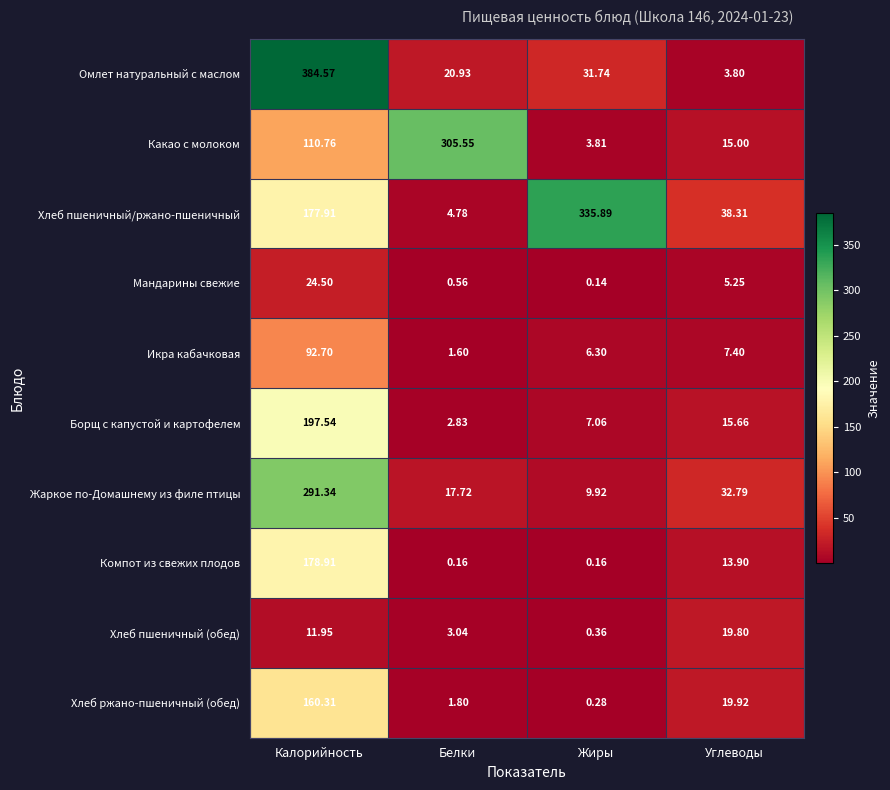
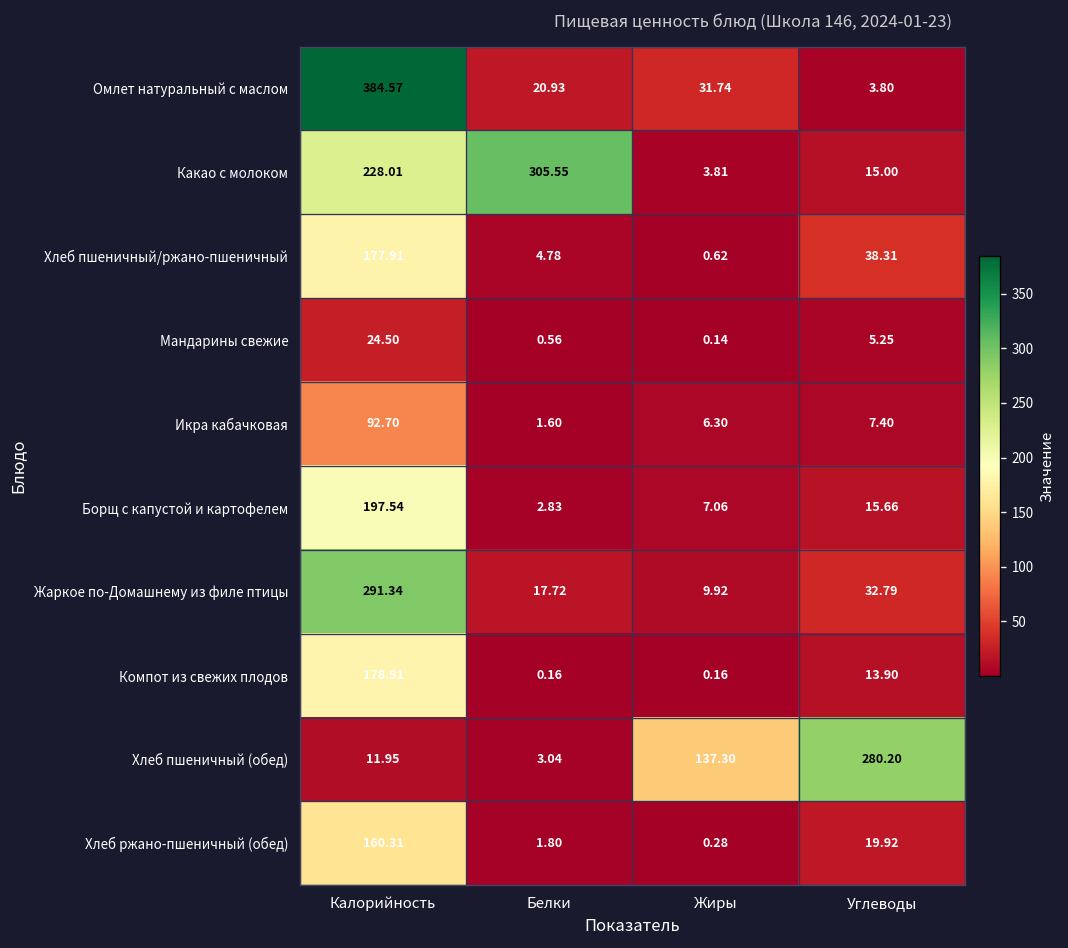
  {
    "Омлет натуральный с маслом": {
      "Калорийность": 384.57,
      "Белки": 20.93,
      "Жиры": 31.74,
      "Углеводы": 3.80
    },
    "Какао с молоком": {
-     "Калорийность": 110.76,
+     "Калорийность": 228.01,
      "Белки": 305.55,
      "Жиры": 3.81,
      "Углеводы": 15.00
    },
    "Хлеб пшеничный/ржано-пшеничный": {
      "Калорийность": 177.91,
      "Белки": 4.78,
-     "Жиры": 335.89,
+     "Жиры": 0.62,
      "Углеводы": 38.31
    },
    "Мандарины свежие": {
      "Калорийность": 24.50,
      "Белки": 0.56,
      "Жиры": 0.14,
      "Углеводы": 5.25
    },
    "Икра кабачковая": {
      "Калорийность": 92.70,
      "Белки": 1.60,
      "Жиры": 6.30,
      "Углеводы": 7.40
    },
    "Борщ с капустой и картофелем": {
      "Калорийность": 197.54,
      "Белки": 2.83,
      "Жиры": 7.06,
      "Углеводы": 15.66
    },
    "Жаркое по-Домашнему из филе птицы": {
      "Калорийность": 291.34,
      "Белки": 17.72,
      "Жиры": 9.92,
      "Углеводы": 32.79
    },
    "Компот из свежих плодов": {
      "Калорийность": 178.91,
      "Белки": 0.16,
      "Жиры": 0.16,
      "Углеводы": 13.90
    },
    "Хлеб пшеничный (обед)": {
      "Калорийность": 11.95,
      "Белки": 3.04,
-     "Жиры": 0.36,
-     "Углеводы": 19.80
+     "Жиры": 137.30,
+     "Углеводы": 280.20
    },
    "Хлеб ржано-пшеничный (обед)": {
      "Калорийность": 160.31,
      "Белки": 1.80,
      "Жиры": 0.28,
      "Углеводы": 19.92
    }
  }
